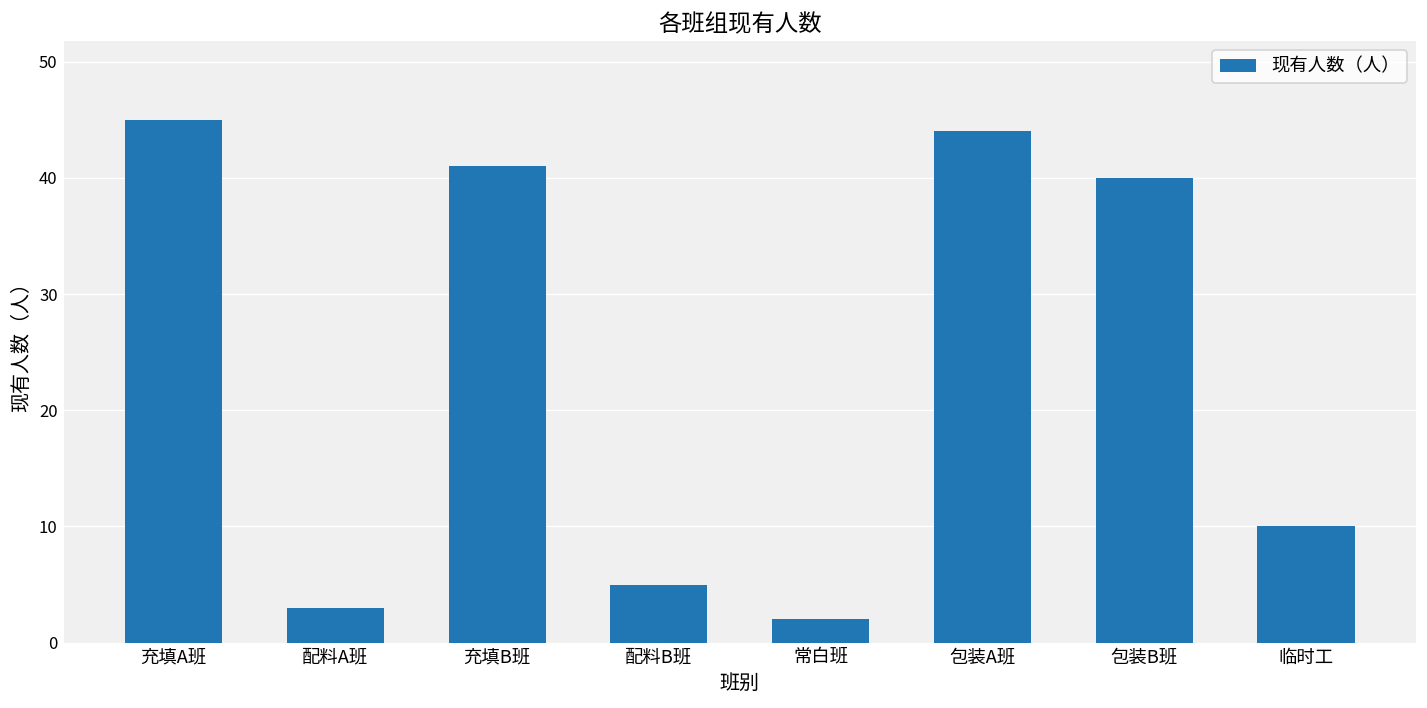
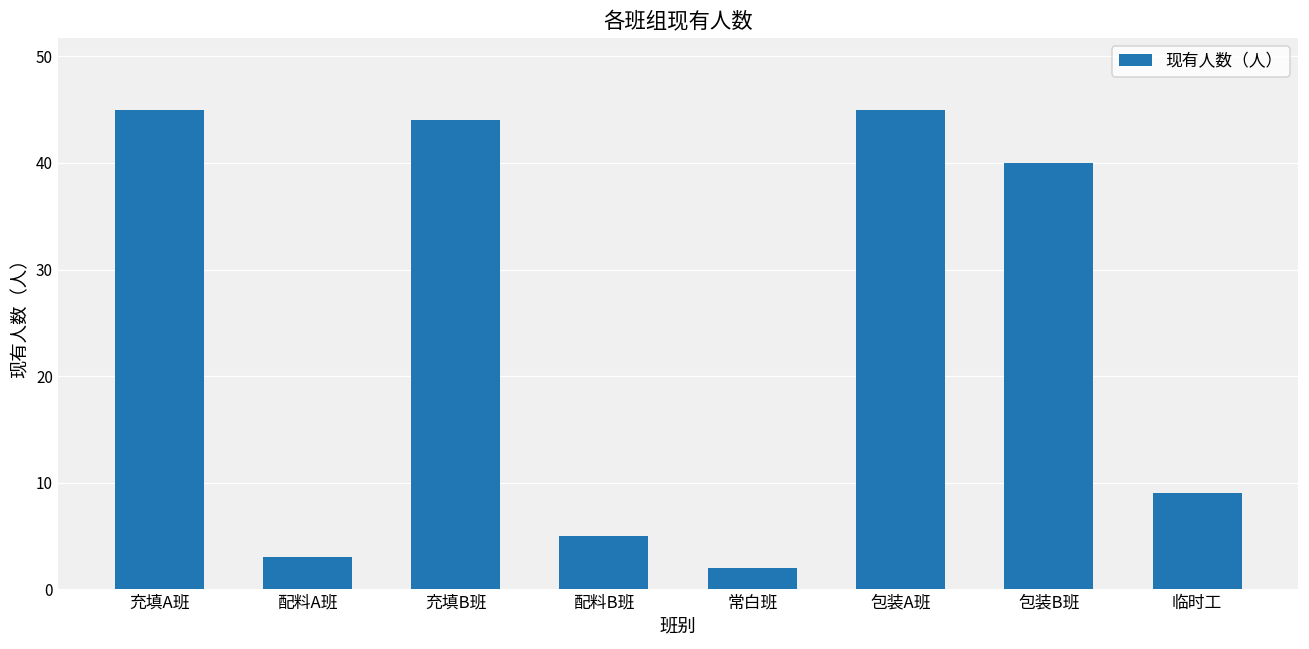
  {
    "充填A班": 45,
    "配料A班": 3,
-   "充填B班": 41,
+   "充填B班": 44,
    "配料B班": 5,
    "常白班": 2,
-   "包装A班": 44,
+   "包装A班": 45,
    "包装B班": 40,
-   "临时工": 10
+   "临时工": 9
  }
